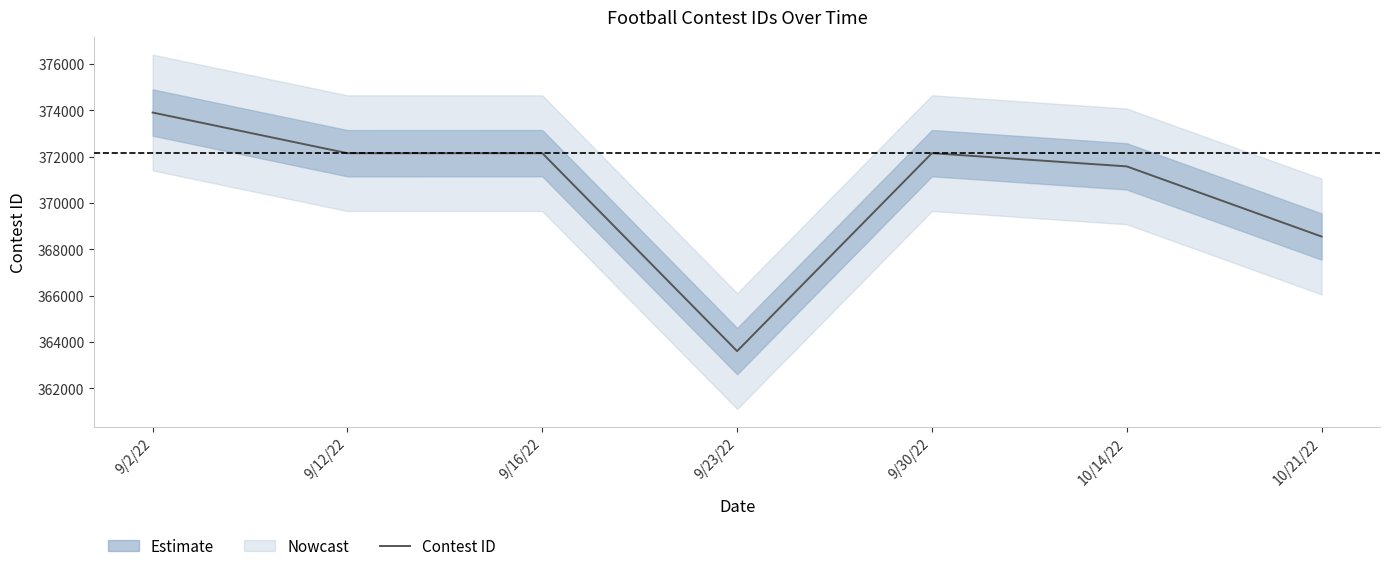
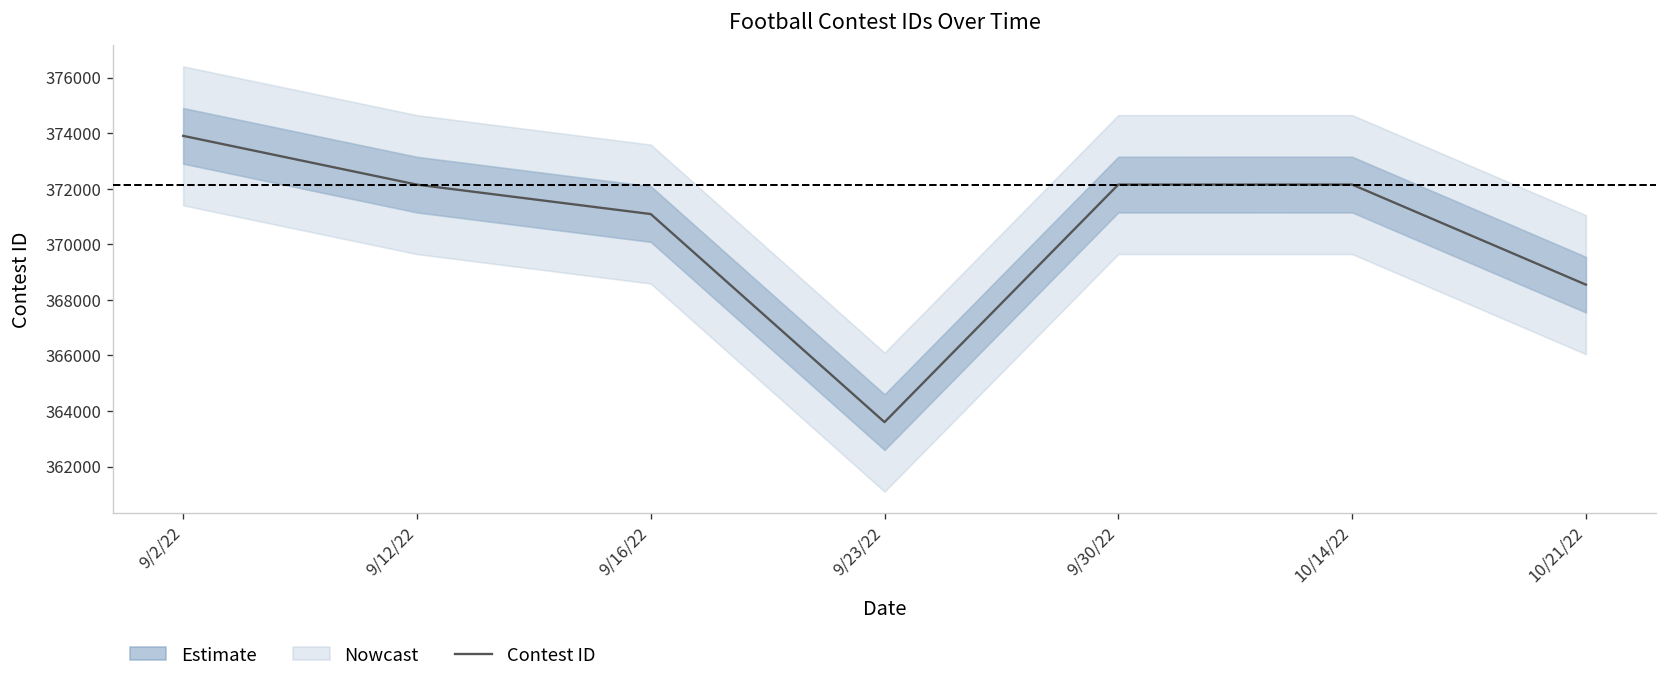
  {
    "Contest ID": {
      "9/2/22": 373900,
      "9/12/22": 372100,
-     "9/16/22": 372100,
+     "9/16/22": 371100,
      "9/23/22": 363600,
      "9/30/22": 372100,
-     "10/14/22": 371600,
+     "10/14/22": 372200,
      "10/21/22": 368500
    }
  }
